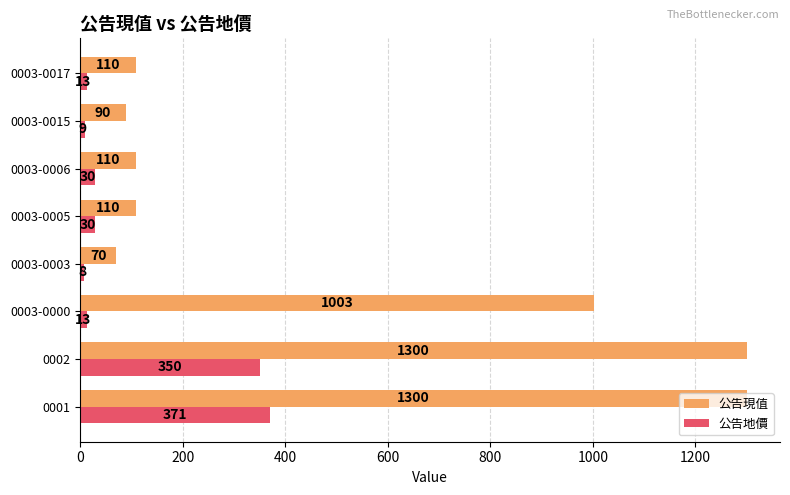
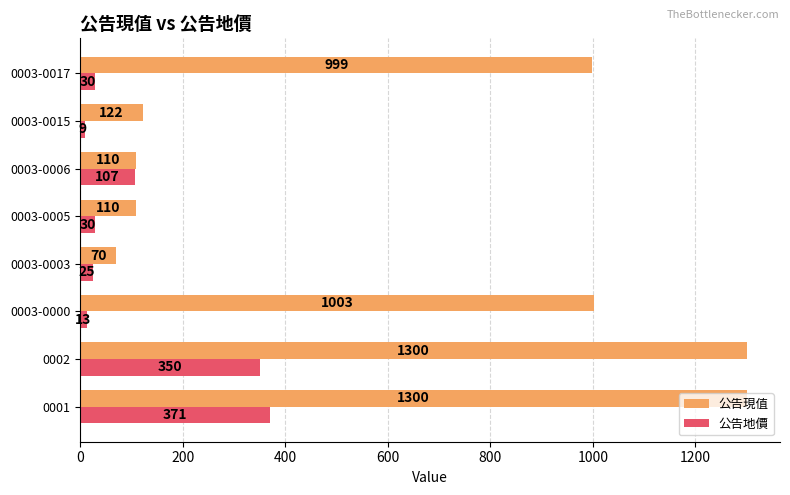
  {
    "公告現值": {
-     "0003-0017": 110,
-     "0003-0015": 90,
+     "0003-0017": 999,
+     "0003-0015": 122,
      "0003-0006": 110,
      "0003-0005": 110,
      "0003-0003": 70,
      "0003-0000": 1003,
      "0002": 1300
    },
    "公告地價": {
-     "0003-0017": 13,
+     "0003-0017": 30,
      "0003-0015": 9,
-     "0003-0006": 30,
+     "0003-0006": 107,
      "0003-0005": 30,
-     "0003-0003": 8,
+     "0003-0003": 25,
      "0003-0000": 13,
      "0002": 350,
      "0001": 371
    }
  }
